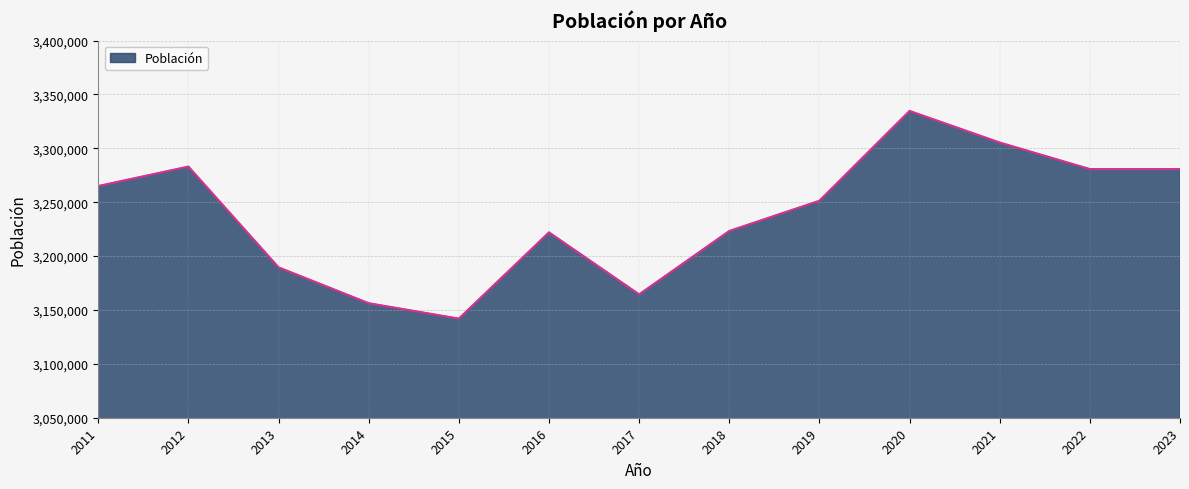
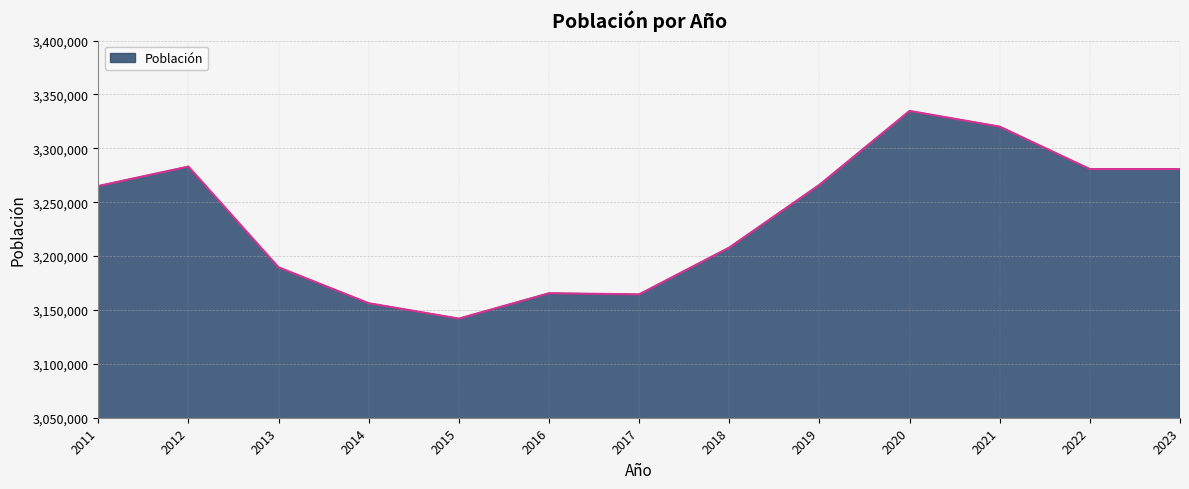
  {
    "2011": "3,265,000",
    "2012": "3,283,000",
    "2013": "3,190,000",
    "2014": "3,156,000",
    "2015": "3,142,000",
-   "2016": "3,222,000",
+   "2016": "3,166,000",
    "2017": "3,165,000",
-   "2018": "3,223,000",
-   "2019": "3,251,000",
+   "2018": "3,208,000",
+   "2019": "3,266,000",
    "2020": "3,335,000",
-   "2021": "3,305,000",
+   "2021": "3,320,000",
    "2022": "3,281,000",
    "2023": "3,281,000"
  }
